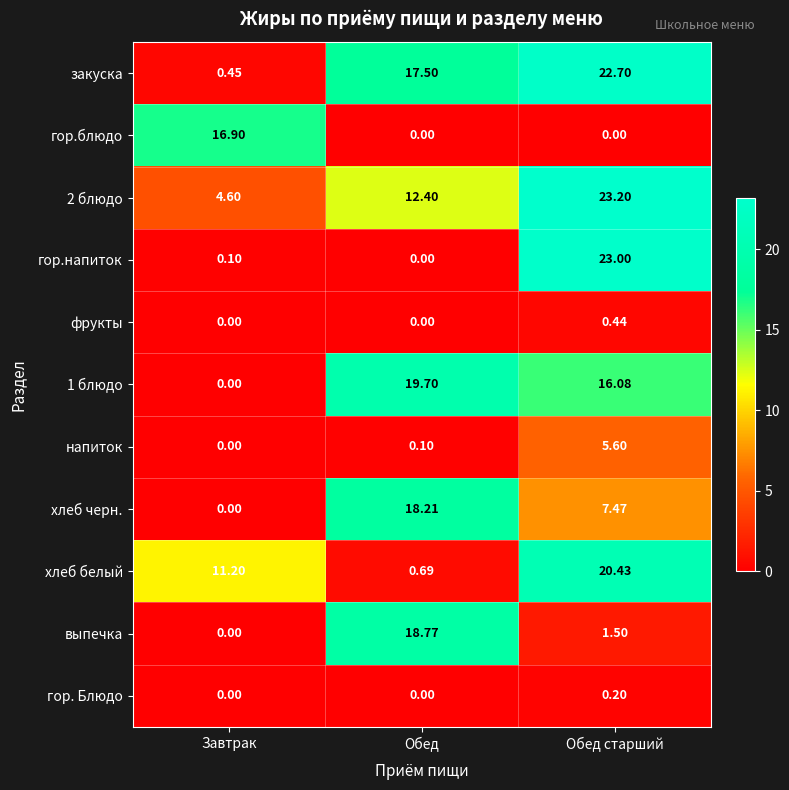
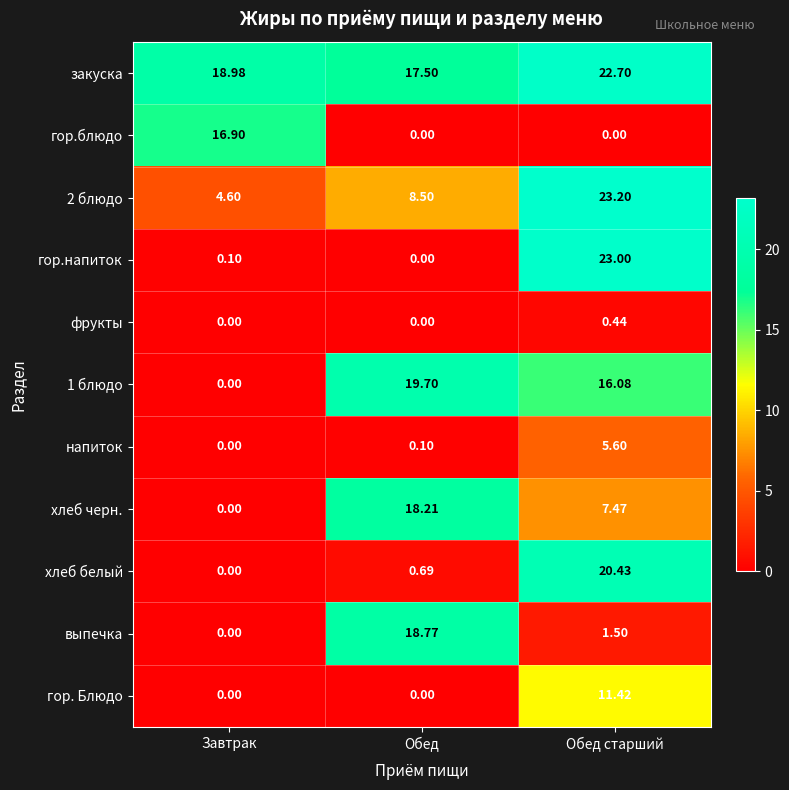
  {
    "закуска": {
-     "Завтрак": 0.45,
+     "Завтрак": 18.98,
      "Обед": 17.50,
      "Обед старший": 22.70
    },
    "гор.блюдо": {
      "Завтрак": 16.90,
      "Обед": 0.00,
      "Обед старший": 0.00
    },
    "2 блюдо": {
      "Завтрак": 4.60,
-     "Обед": 12.40,
+     "Обед": 8.50,
      "Обед старший": 23.20
    },
    "гор.напиток": {
      "Завтрак": 0.10,
      "Обед": 0.00,
      "Обед старший": 23.00
    },
    "фрукты": {
      "Завтрак": 0.00,
      "Обед": 0.00,
      "Обед старший": 0.44
    },
    "1 блюдо": {
      "Завтрак": 0.00,
      "Обед": 19.70,
      "Обед старший": 16.08
    },
    "напиток": {
      "Завтрак": 0.00,
      "Обед": 0.10,
      "Обед старший": 5.60
    },
    "хлеб черн.": {
      "Завтрак": 0.00,
      "Обед": 18.21,
      "Обед старший": 7.47
    },
    "хлеб белый": {
-     "Завтрак": 11.20,
+     "Завтрак": 0.00,
      "Обед": 0.69,
      "Обед старший": 20.43
    },
    "выпечка": {
      "Завтрак": 0.00,
      "Обед": 18.77,
      "Обед старший": 1.50
    },
    "гор. Блюдо": {
      "Завтрак": 0.00,
      "Обед": 0.00,
-     "Обед старший": 0.20
+     "Обед старший": 11.42
    }
  }
